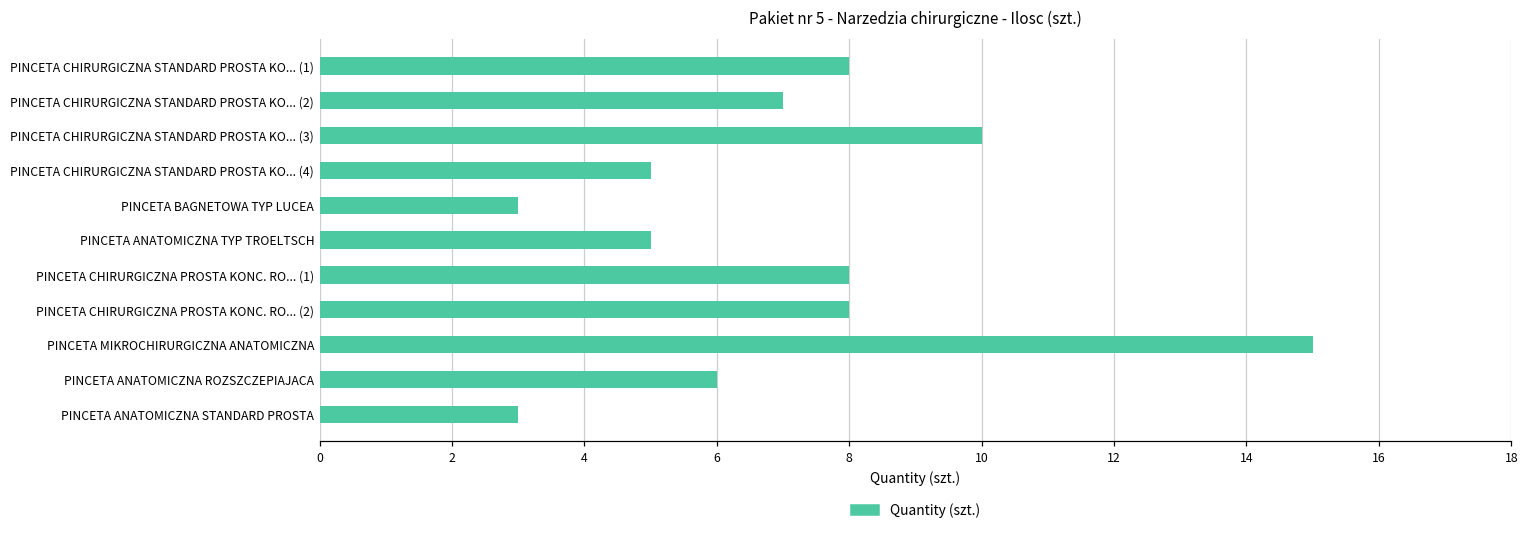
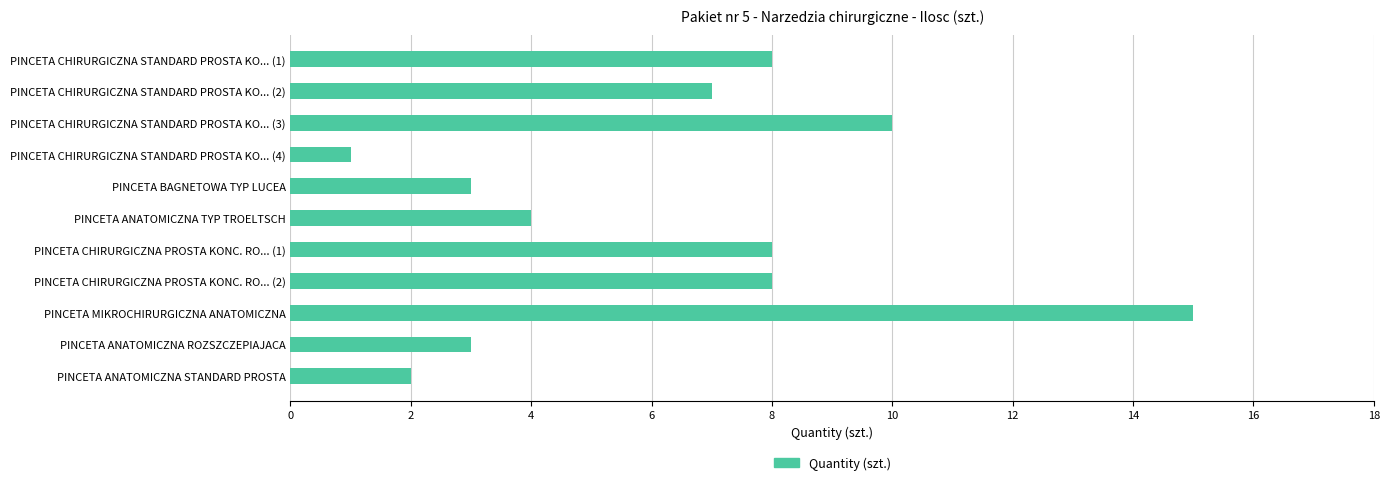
  {
    "PINCETA CHIRURGICZNA STANDARD PROSTA KO... (1)": 8,
    "PINCETA CHIRURGICZNA STANDARD PROSTA KO... (2)": 7,
    "PINCETA CHIRURGICZNA STANDARD PROSTA KO... (3)": 10,
-   "PINCETA CHIRURGICZNA STANDARD PROSTA KO... (4)": 5,
+   "PINCETA CHIRURGICZNA STANDARD PROSTA KO... (4)": 1,
    "PINCETA BAGNETOWA TYP LUCEA": 3,
-   "PINCETA ANATOMICZNA TYP TROELTSCH": 5,
+   "PINCETA ANATOMICZNA TYP TROELTSCH": 4,
    "PINCETA CHIRURGICZNA PROSTA KONC. RO... (1)": 8,
    "PINCETA CHIRURGICZNA PROSTA KONC. RO... (2)": 8,
    "PINCETA MIKROCHIRURGICZNA ANATOMICZNA": 15,
-   "PINCETA ANATOMICZNA ROZSZCZEPIAJACA": 6,
-   "PINCETA ANATOMICZNA STANDARD PROSTA": 3
+   "PINCETA ANATOMICZNA ROZSZCZEPIAJACA": 3,
+   "PINCETA ANATOMICZNA STANDARD PROSTA": 2
  }
